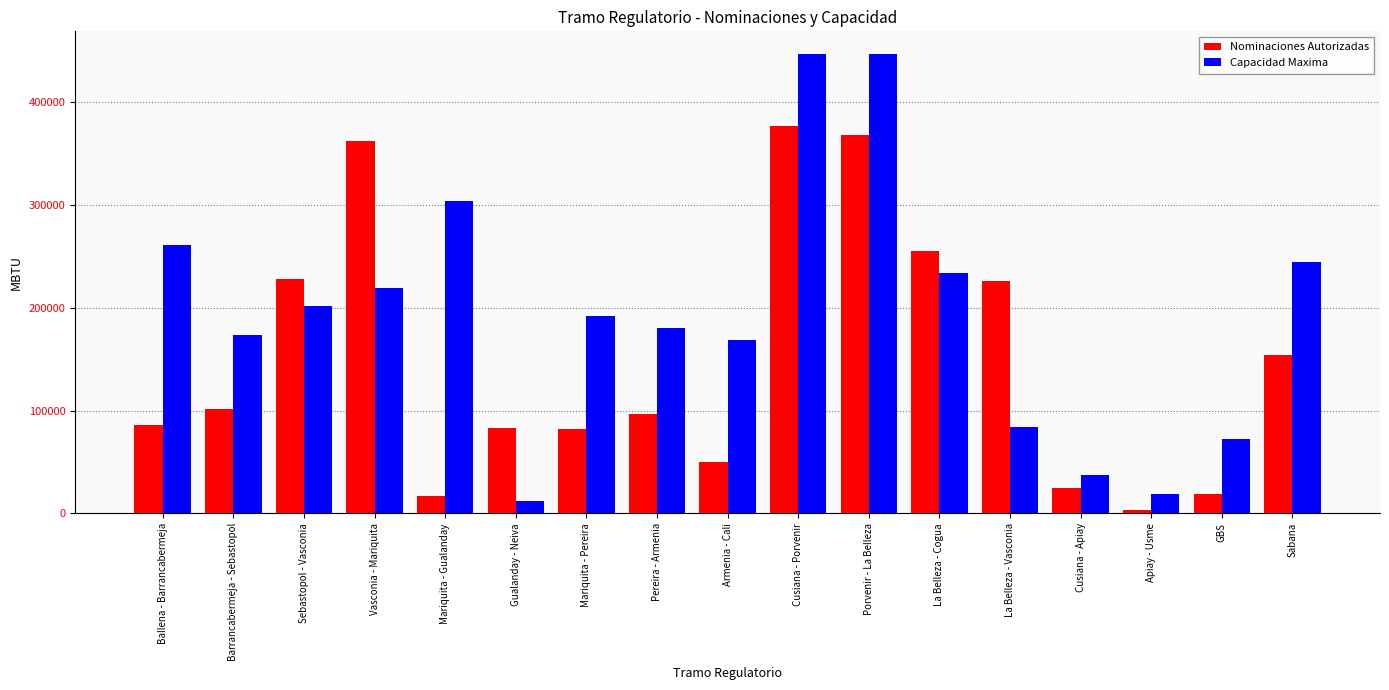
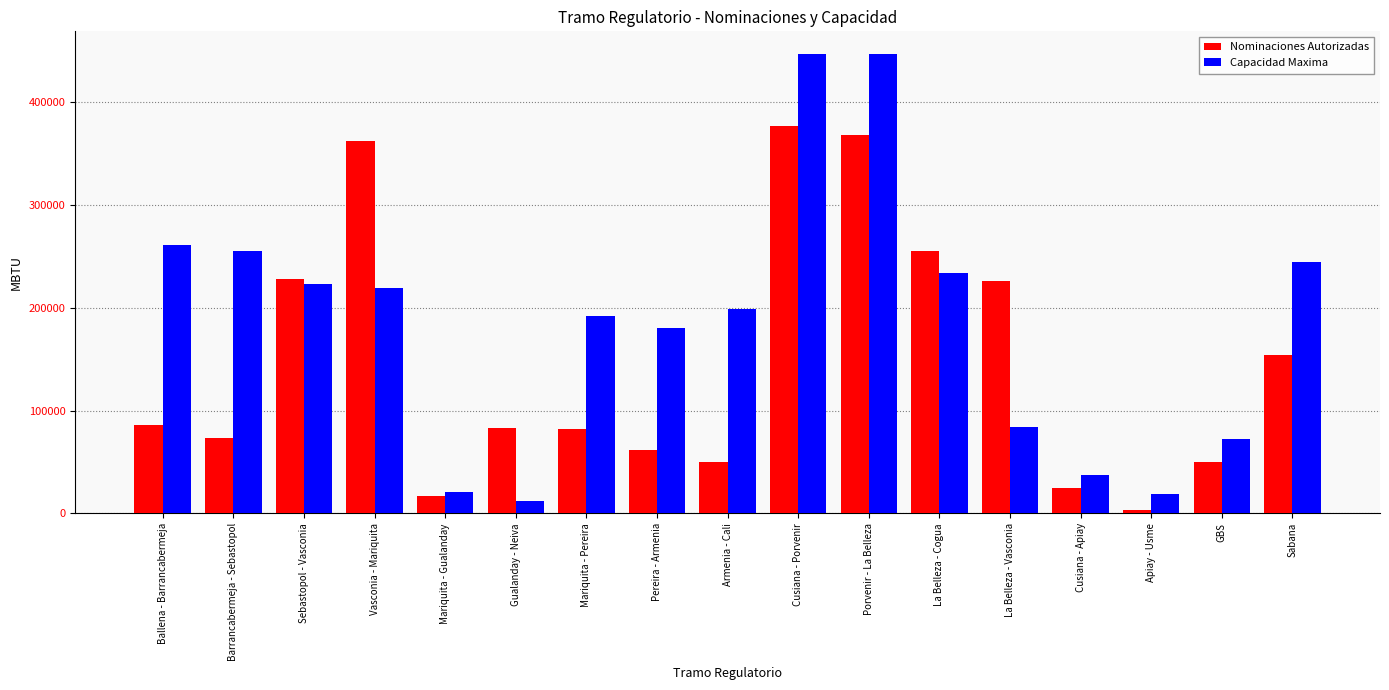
  {
    "Nominaciones Autorizadas": {
      "Ballena - Barrancabermeja": 86000,
-     "Barrancabermeja - Sebastopol": 102000,
+     "Barrancabermeja - Sebastopol": 73000,
      "Sebastopol - Vasconia": 228000,
      "Vasconia - Mariquita": 362000,
      "Mariquita - Gualanday": 17000,
      "Gualanday - Neiva": 83000,
      "Mariquita - Pereira": 82000,
-     "Pereira - Armenia": 97000,
+     "Pereira - Armenia": 61000,
      "Armenia - Cali": 50000,
      "Cusiana - Porvenir": 377000,
      "Porvenir - La Belleza": 367000,
      "La Belleza - Cogua": 255000,
      "La Belleza - Vasconia": 226000,
      "Cusiana - Apiay": 24000,
      "Apiay - Usme": 3000,
-     "GBS": 19000,
+     "GBS": 50000,
      "Sabana": 154000
    },
    "Capacidad Maxima": {
      "Ballena - Barrancabermeja": 261000,
-     "Barrancabermeja - Sebastopol": 174000,
-     "Sebastopol - Vasconia": 202000,
+     "Barrancabermeja - Sebastopol": 255000,
+     "Sebastopol - Vasconia": 223000,
      "Vasconia - Mariquita": 219000,
-     "Mariquita - Gualanday": 304000,
+     "Mariquita - Gualanday": 21000,
      "Gualanday - Neiva": 13000,
      "Mariquita - Pereira": 191000,
      "Pereira - Armenia": 180000,
-     "Armenia - Cali": 169000,
+     "Armenia - Cali": 198000,
      "Cusiana - Porvenir": 446000,
      "Porvenir - La Belleza": 446000,
      "La Belleza - Cogua": 233000,
      "La Belleza - Vasconia": 84000,
      "Cusiana - Apiay": 38000,
      "Apiay - Usme": 19000,
      "GBS": 73000,
      "Sabana": 245000
    }
  }
